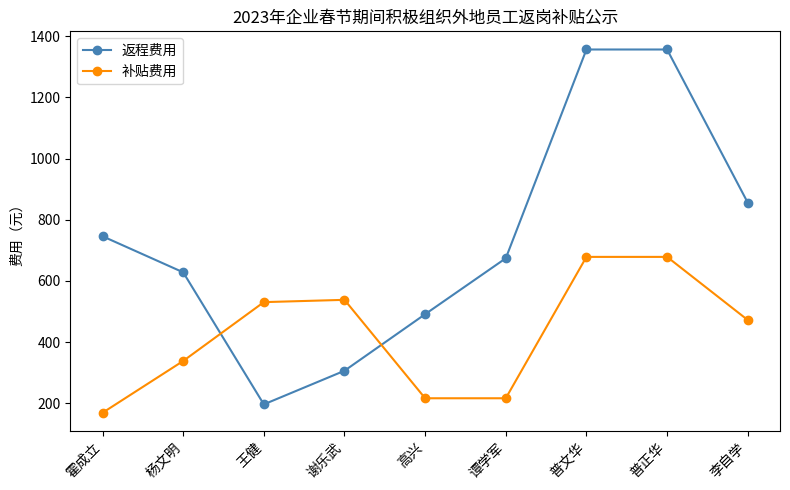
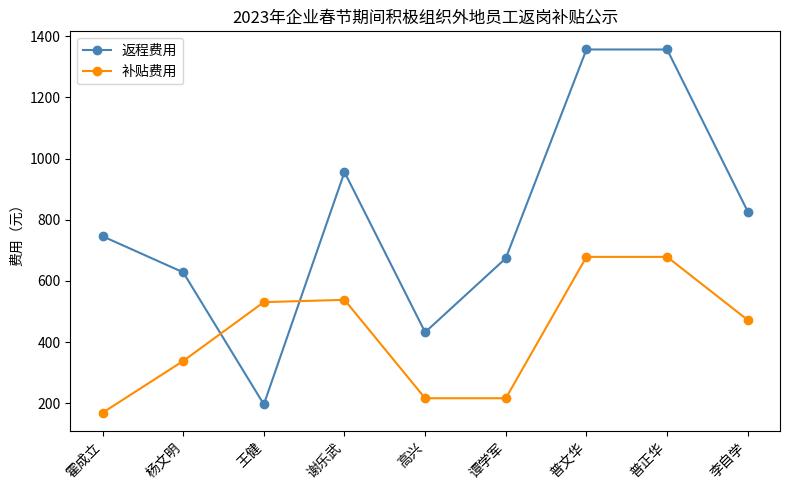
  {
    "返程费用": {
      "霍成立": 750,
      "杨文明": 630,
      "王健": 200,
-     "谢乐武": 310,
-     "高兴": 490,
+     "谢乐武": 960,
+     "高兴": 430,
      "谭学军": 670,
      "普文华": 1360,
      "普正华": 1360,
-     "李自学": 860
+     "李自学": 830
    },
    "补贴费用": {
      "霍成立": 170,
      "杨文明": 340,
      "王健": 530,
      "谢乐武": 540,
      "高兴": 220,
      "谭学军": 220,
      "普文华": 680,
      "普正华": 680,
      "李自学": 470
    }
  }
